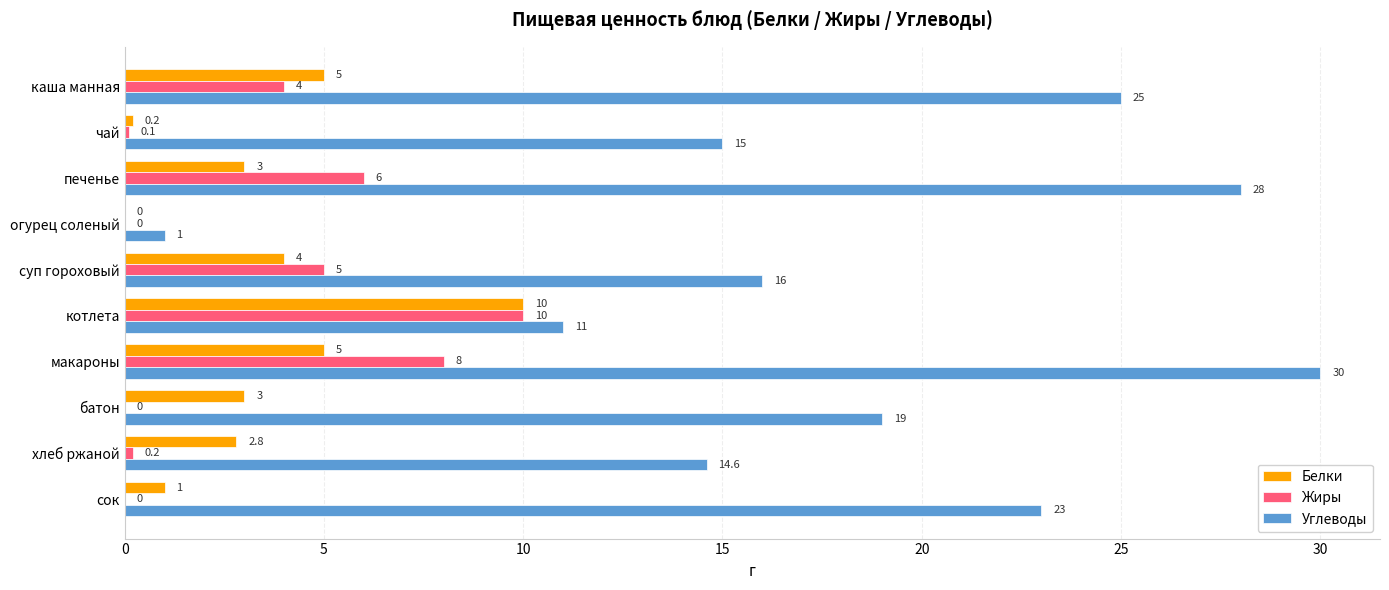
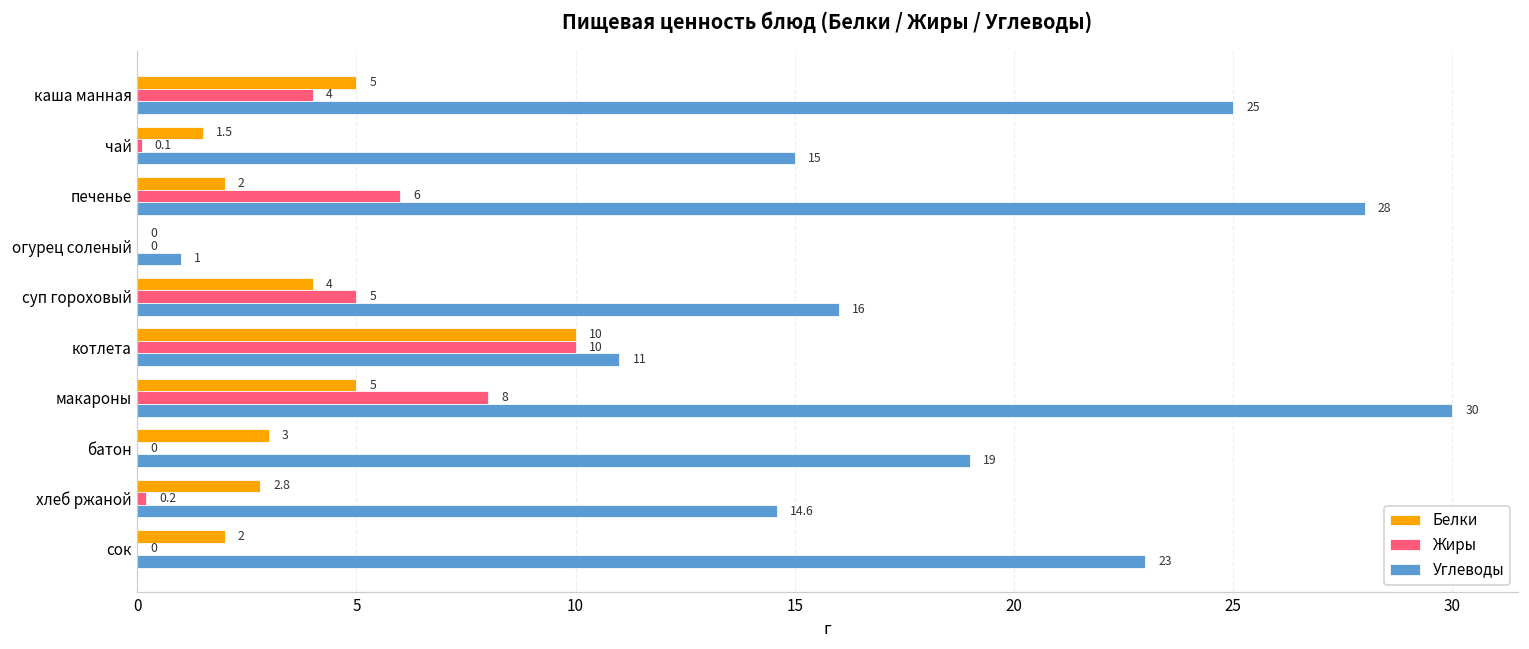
  {
    "Белки": {
      "каша манная": 5,
-     "чай": 0.2,
-     "печенье": 3,
+     "чай": 1.5,
+     "печенье": 2,
      "огурец соленый": 0,
      "суп гороховый": 4,
      "котлета": 10,
      "макароны": 5,
      "батон": 3,
      "хлеб ржаной": 2.8,
-     "сок": 1
+     "сок": 2
    },
    "Жиры": {
      "каша манная": 4,
      "чай": 0.1,
      "печенье": 6,
      "огурец соленый": 0,
      "суп гороховый": 5,
      "котлета": 10,
      "макароны": 8,
      "батон": 0,
      "хлеб ржаной": 0.2,
      "сок": 0
    },
    "Углеводы": {
      "каша манная": 25,
      "чай": 15,
      "печенье": 28,
      "огурец соленый": 1,
      "суп гороховый": 16,
      "котлета": 11,
      "макароны": 30,
      "батон": 19,
      "хлеб ржаной": 14.6,
      "сок": 23
    }
  }
